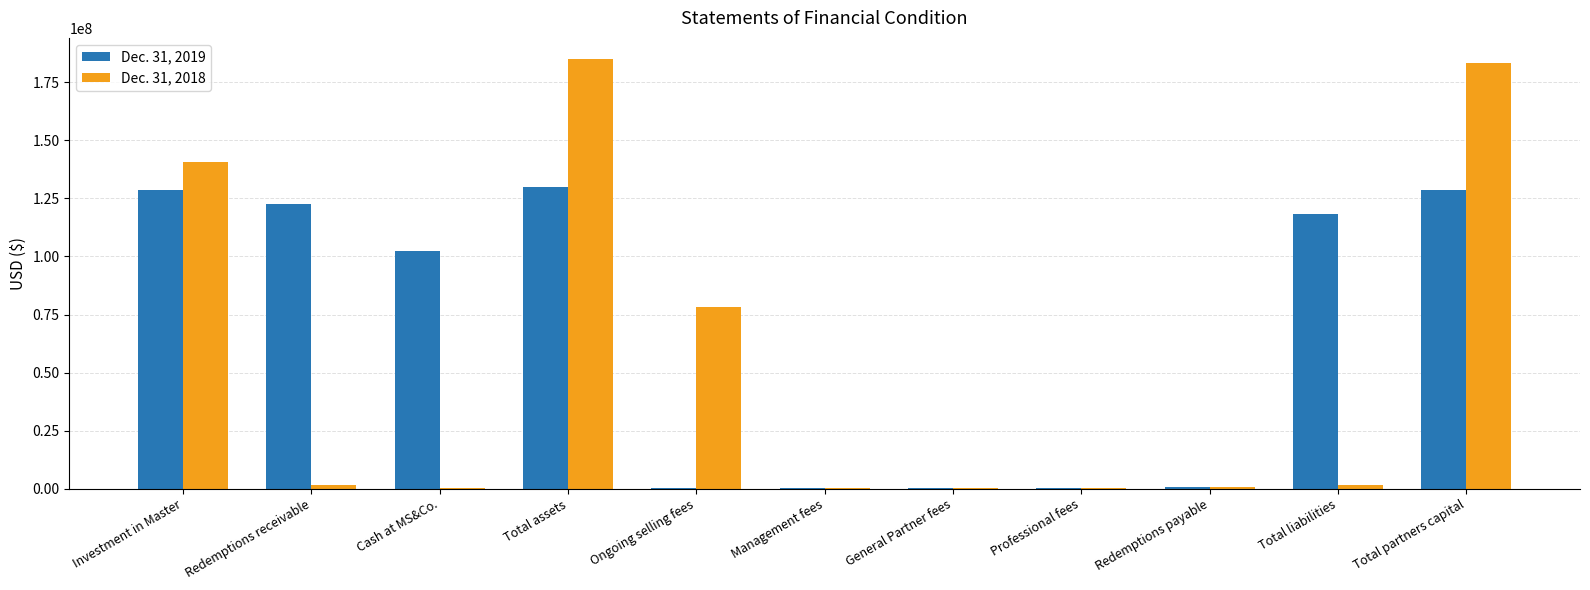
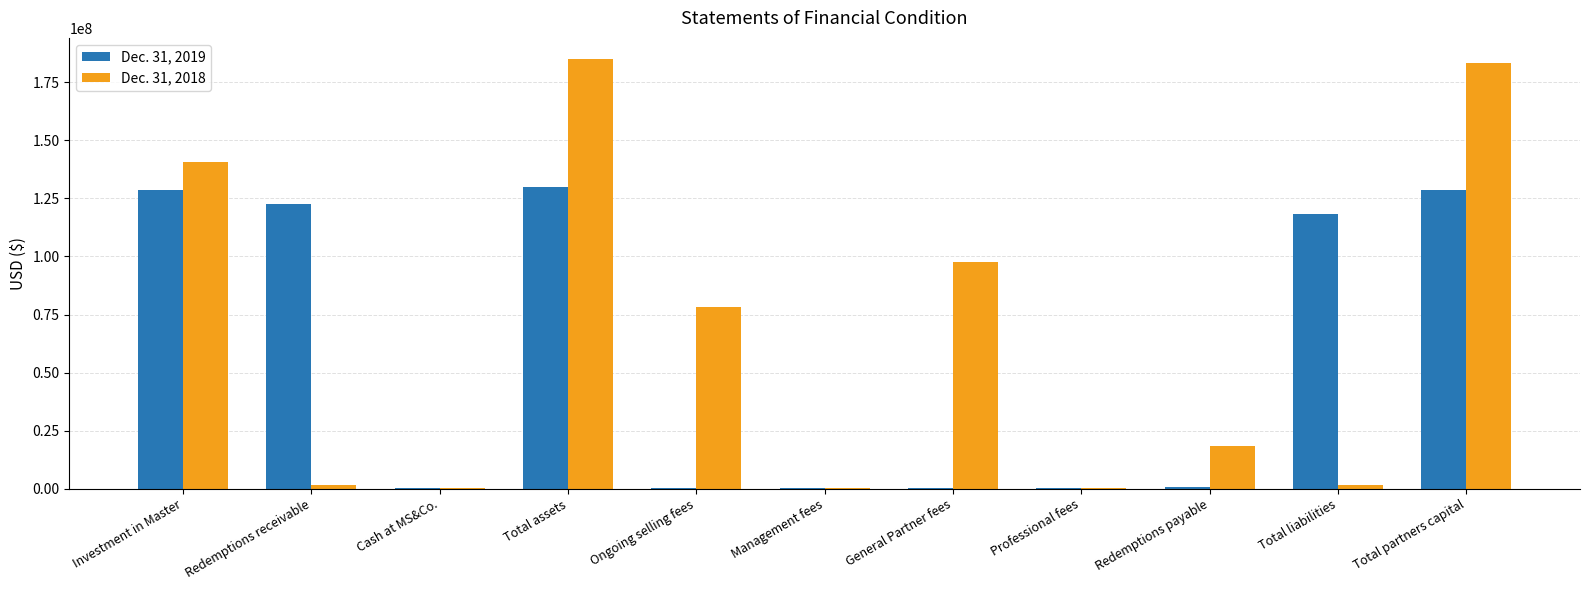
  {
    "Dec. 31, 2019": {
      "Investment in Master": 129000000,
      "Redemptions receivable": 122000000,
-     "Cash at MS&Co.": 102000000,
+     "Cash at MS&Co.": 0,
      "Total assets": 130000000,
      "Total liabilities": 118000000,
      "Total partners capital": 129000000
    },
    "Dec. 31, 2018": {
      "Investment in Master": 141000000,
      "Redemptions receivable": 2000000,
      "Total assets": 185000000,
      "Ongoing selling fees": 78000000,
-     "General Partner fees": 0,
-     "Redemptions payable": 1000000,
+     "General Partner fees": 97000000,
+     "Redemptions payable": 18000000,
      "Total liabilities": 2000000,
      "Total partners capital": 183000000
    }
  }
